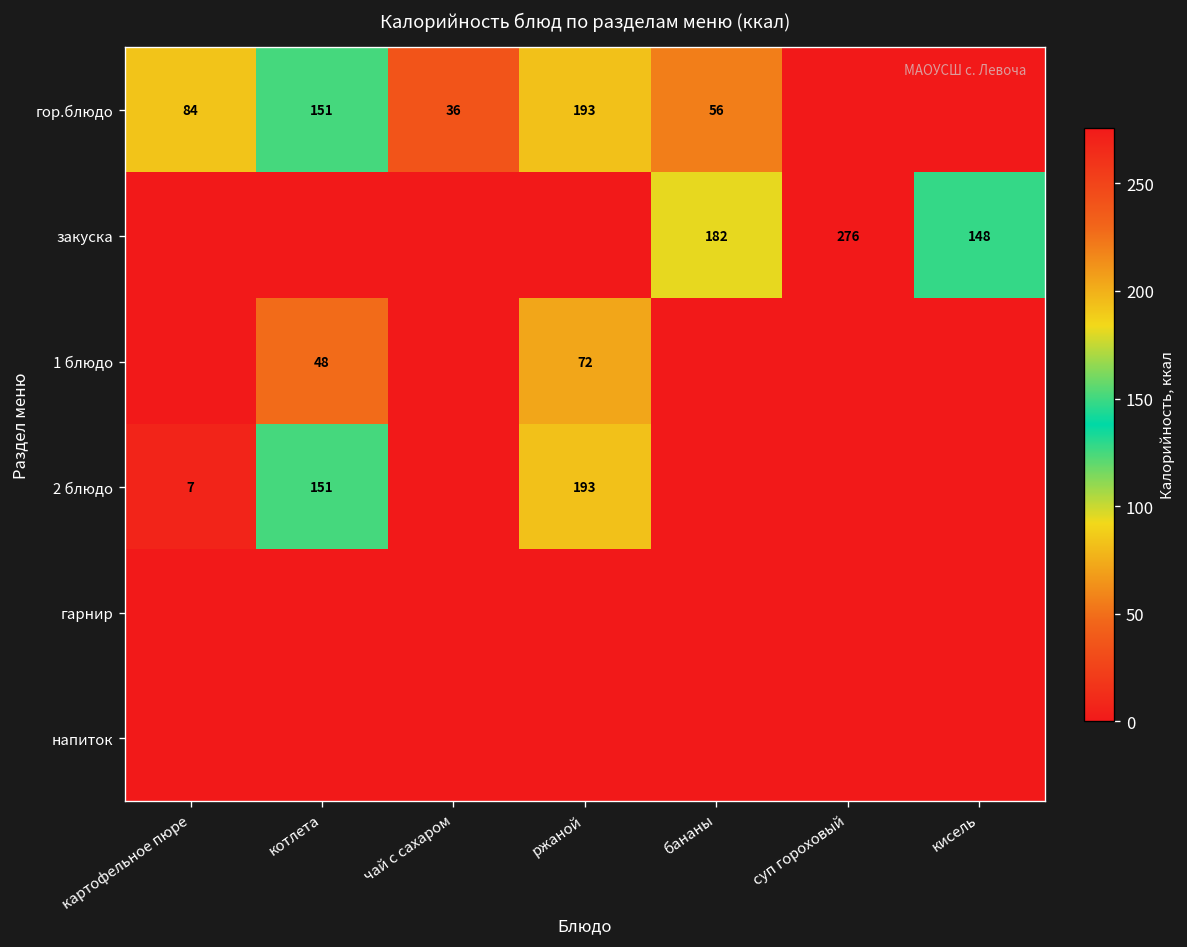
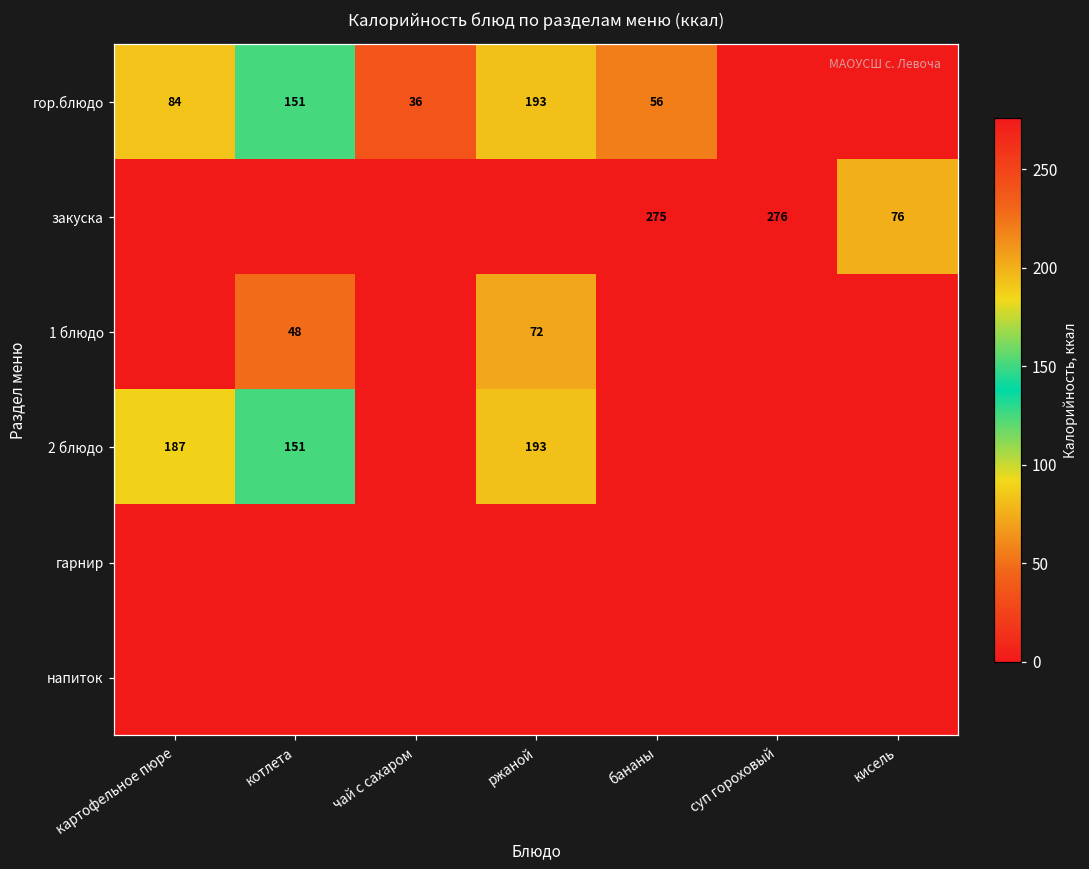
  {
    "гор.блюдо": {
      "картофельное пюре": 84,
      "котлета": 151,
      "чай с сахаром": 36,
      "ржаной": 193,
      "бананы": 56
    },
    "закуска": {
-     "бананы": 182,
+     "бананы": 275,
      "суп гороховый": 276,
-     "кисель": 148
+     "кисель": 76
    },
    "1 блюдо": {
      "котлета": 48,
      "ржаной": 72
    },
    "2 блюдо": {
-     "картофельное пюре": 7,
+     "картофельное пюре": 187,
      "котлета": 151,
      "ржаной": 193
    }
  }
